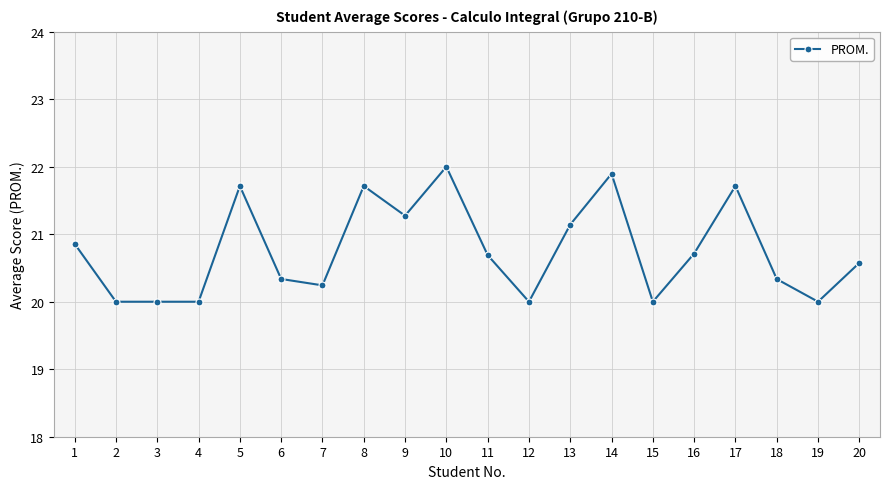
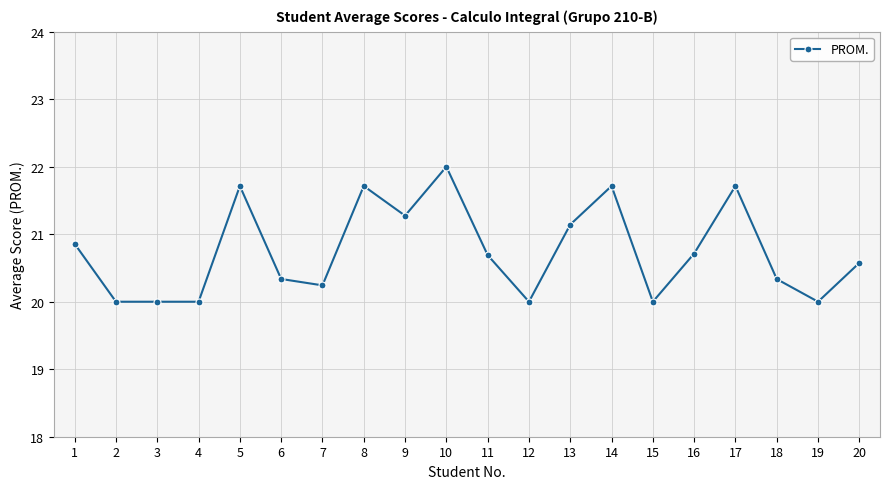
  {
    "1": 20.9,
    "2": 20.0,
    "3": 20.0,
    "4": 20.0,
    "5": 21.7,
    "6": 20.3,
    "7": 20.2,
    "8": 21.7,
    "9": 21.3,
    "10": 22.0,
    "11": 20.7,
    "12": 20.0,
    "13": 21.1,
-   "14": 21.9,
+   "14": 21.7,
    "15": 20.0,
    "16": 20.7,
    "17": 21.7,
    "18": 20.3,
    "19": 20.0,
    "20": 20.6
  }
